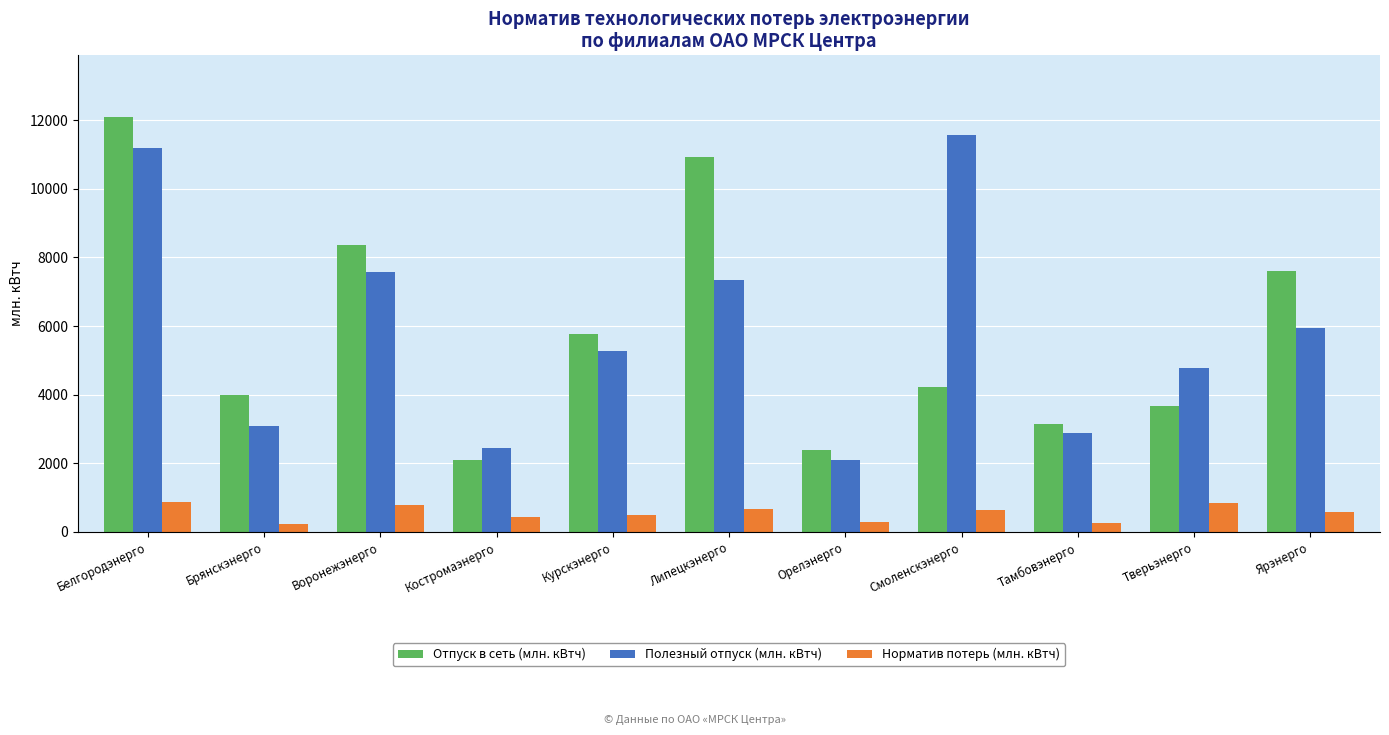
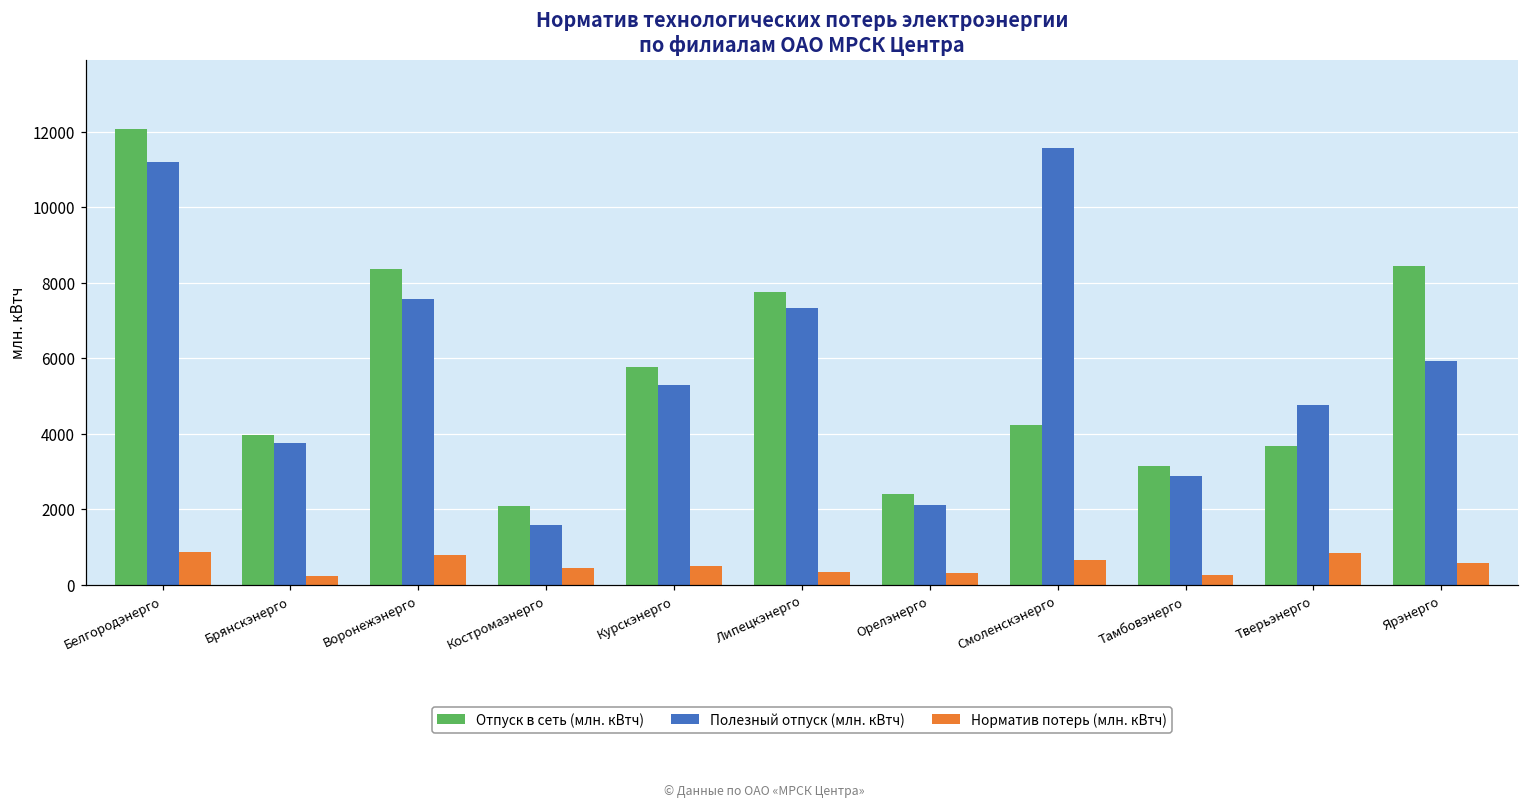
  {
    "Отпуск в сеть (млн. кВтч)": {
      "Белгородэнерго": 12100,
      "Брянскэнерго": 4000,
      "Воронежэнерго": 8400,
      "Костромаэнерго": 2100,
      "Курскэнерго": 5800,
-     "Липецкэнерго": 10900,
+     "Липецкэнерго": 7800,
      "Орелэнерго": 2400,
      "Смоленскэнерго": 4200,
      "Тамбовэнерго": 3100,
      "Тверьэнерго": 3700,
-     "Ярэнерго": 7600
+     "Ярэнерго": 8400
    },
    "Полезный отпуск (млн. кВтч)": {
      "Белгородэнерго": 11200,
-     "Брянскэнерго": 3100,
+     "Брянскэнерго": 3700,
      "Воронежэнерго": 7600,
-     "Костромаэнерго": 2500,
+     "Костромаэнерго": 1600,
      "Курскэнерго": 5300,
      "Липецкэнерго": 7300,
      "Орелэнерго": 2100,
      "Смоленскэнерго": 11600,
      "Тамбовэнерго": 2900,
      "Тверьэнерго": 4800,
      "Ярэнерго": 5900
    },
    "Норматив потерь (млн. кВтч)": {
      "Белгородэнерго": 900,
      "Брянскэнерго": 200,
      "Воронежэнерго": 800,
      "Костромаэнерго": 400,
      "Курскэнерго": 500,
-     "Липецкэнерго": 700,
+     "Липецкэнерго": 300,
      "Орелэнерго": 300,
      "Смоленскэнерго": 600,
      "Тамбовэнерго": 300,
      "Тверьэнерго": 800,
      "Ярэнерго": 600
    }
  }
